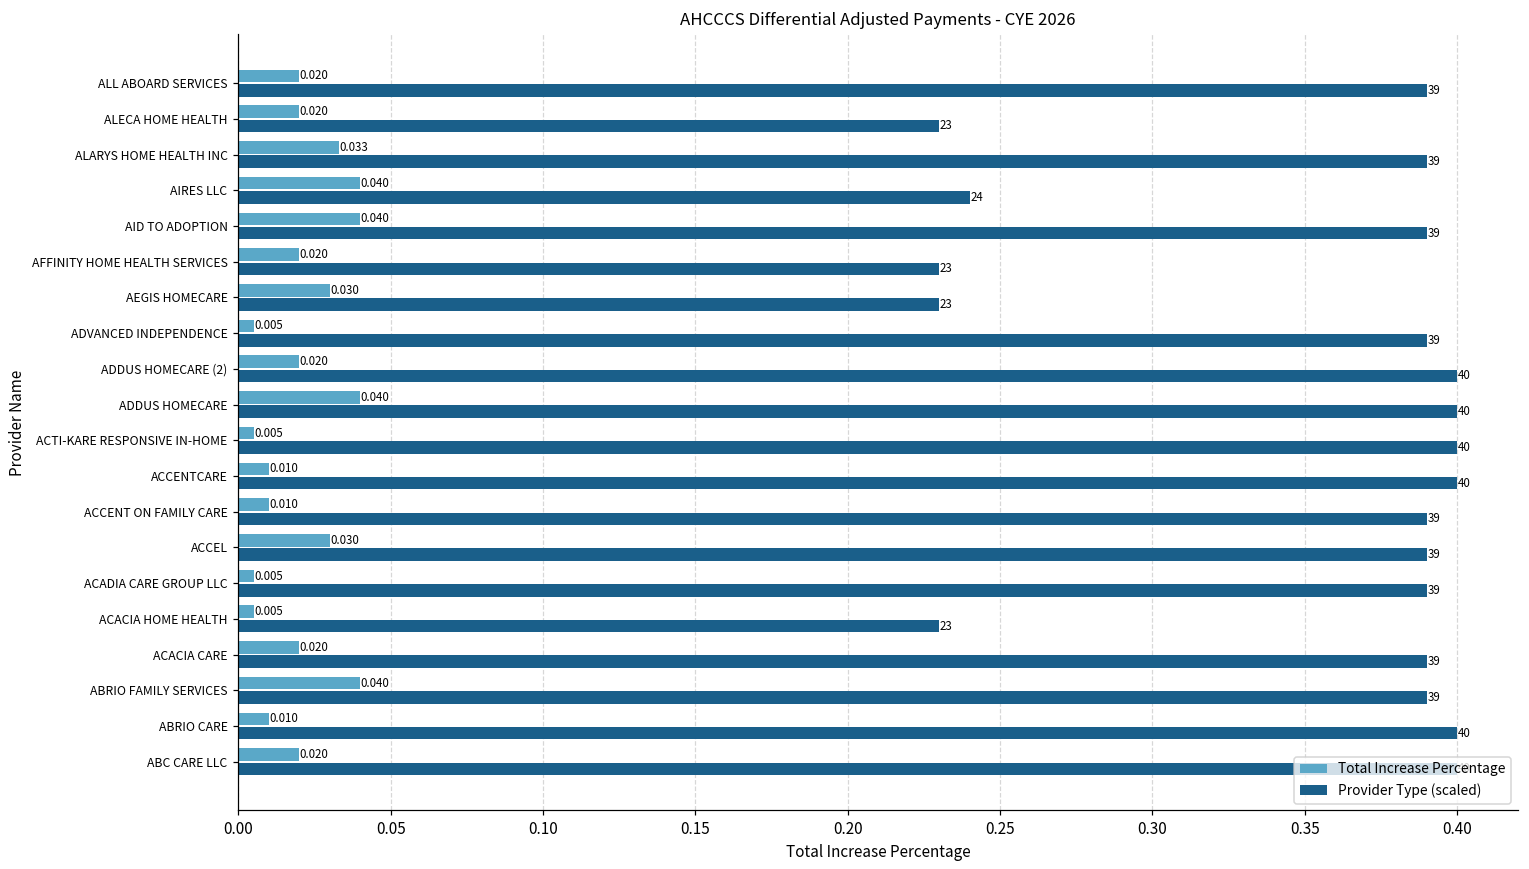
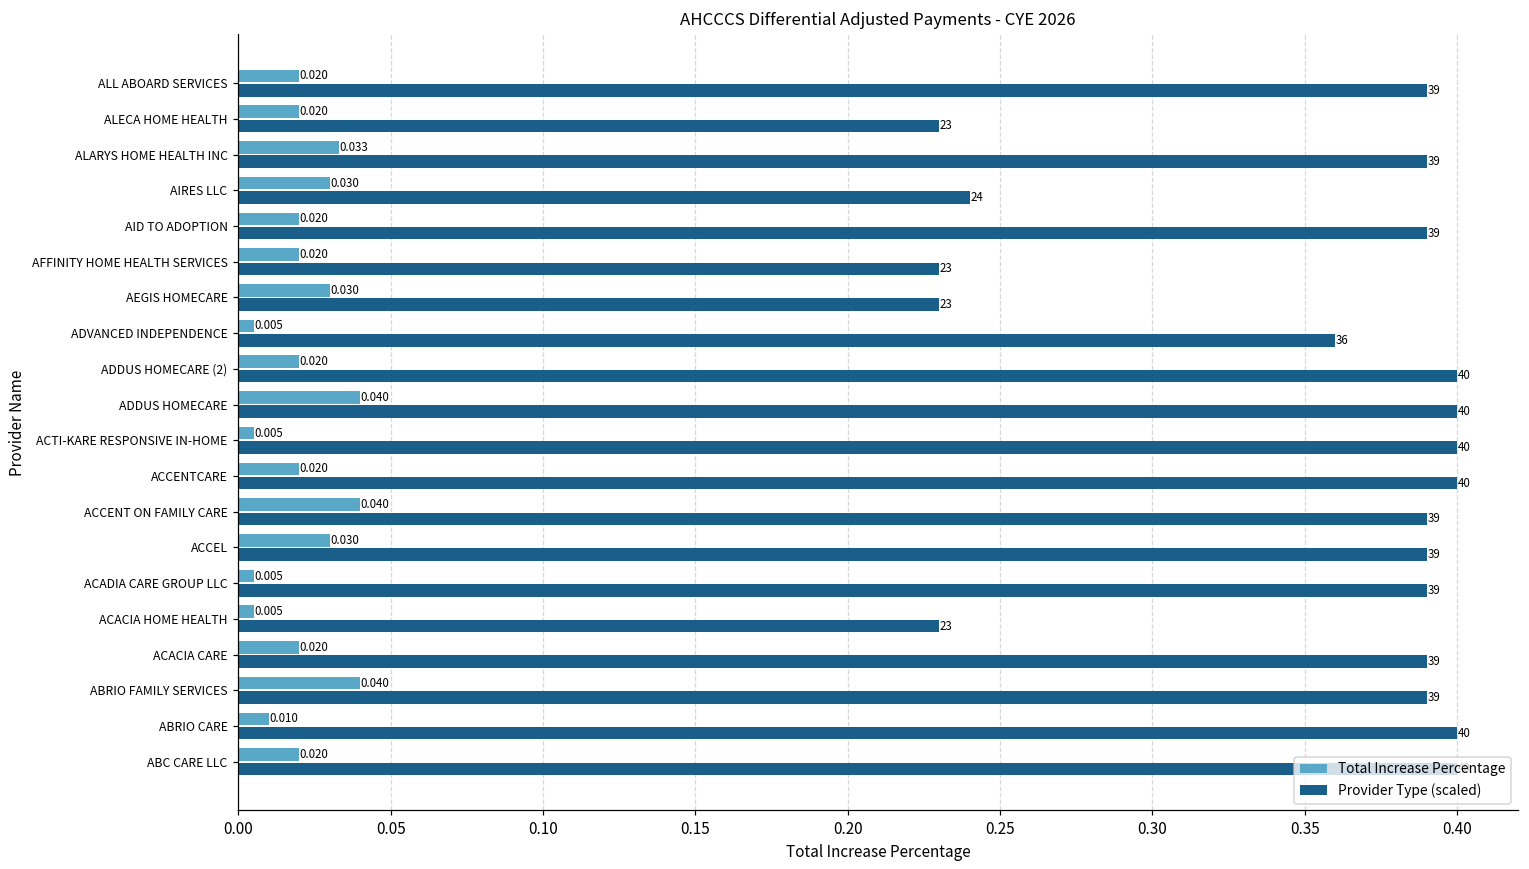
  {
    "Total Increase Percentage": {
      "ALL ABOARD SERVICES": 0.020,
      "ALECA HOME HEALTH": 0.020,
      "ALARYS HOME HEALTH INC": 0.033,
-     "AIRES LLC": 0.040,
-     "AID TO ADOPTION": 0.040,
+     "AIRES LLC": 0.030,
+     "AID TO ADOPTION": 0.020,
      "AFFINITY HOME HEALTH SERVICES": 0.020,
      "AEGIS HOMECARE": 0.030,
      "ADVANCED INDEPENDENCE": 0.005,
      "ADDUS HOMECARE (2)": 0.020,
      "ADDUS HOMECARE": 0.040,
      "ACTI-KARE RESPONSIVE IN-HOME": 0.005,
-     "ACCENTCARE": 0.010,
-     "ACCENT ON FAMILY CARE": 0.010,
+     "ACCENTCARE": 0.020,
+     "ACCENT ON FAMILY CARE": 0.040,
      "ACCEL": 0.030,
      "ACADIA CARE GROUP LLC": 0.005,
      "ACACIA HOME HEALTH": 0.005,
      "ACACIA CARE": 0.020,
      "ABRIO FAMILY SERVICES": 0.040,
      "ABRIO CARE": 0.010,
      "ABC CARE LLC": 0.020
    },
    "Provider Type (scaled)": {
-     "ADVANCED INDEPENDENCE": 39
+     "ADVANCED INDEPENDENCE": 36
    }
  }
